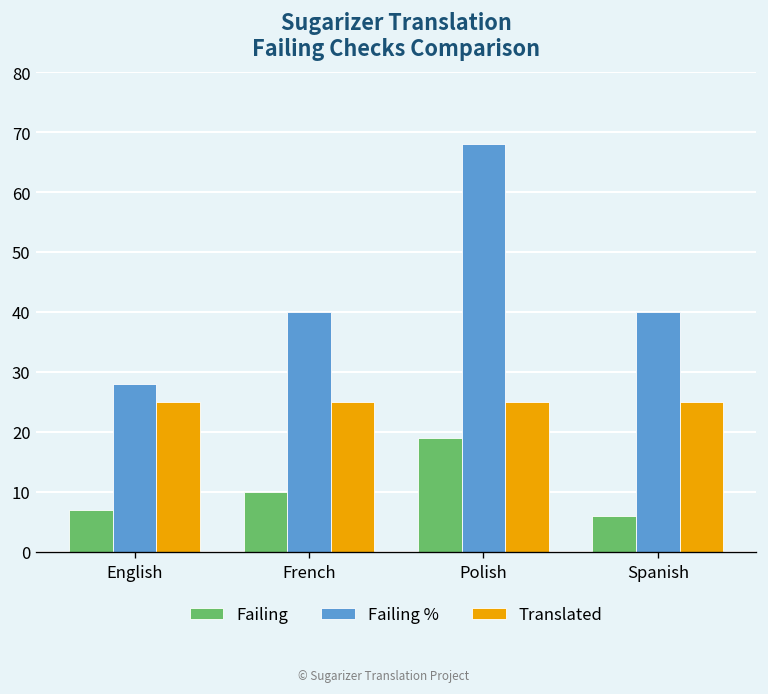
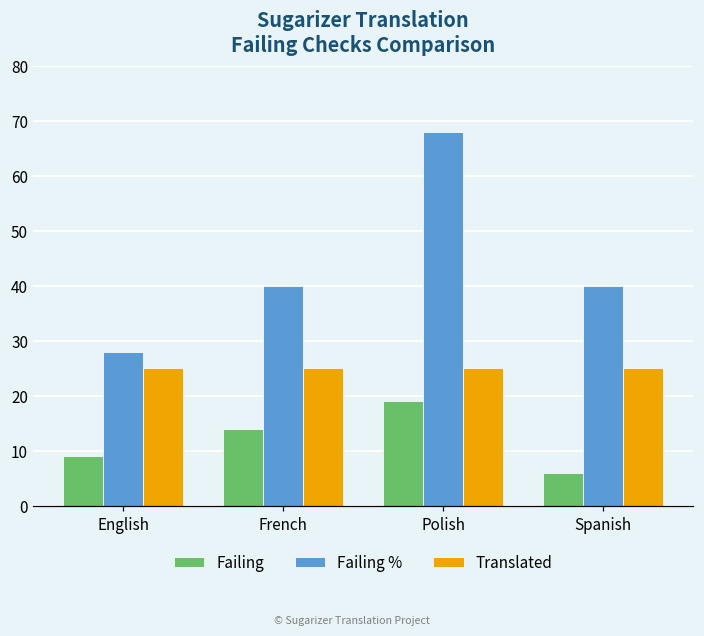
  {
    "Failing": {
-     "English": 7,
-     "French": 10,
+     "English": 9,
+     "French": 14,
      "Polish": 19,
      "Spanish": 6
    },
    "Failing %": {
      "English": 28,
      "French": 40,
      "Polish": 68,
      "Spanish": 40
    },
    "Translated": {
      "English": 25,
      "French": 25,
      "Polish": 25,
      "Spanish": 25
    }
  }
